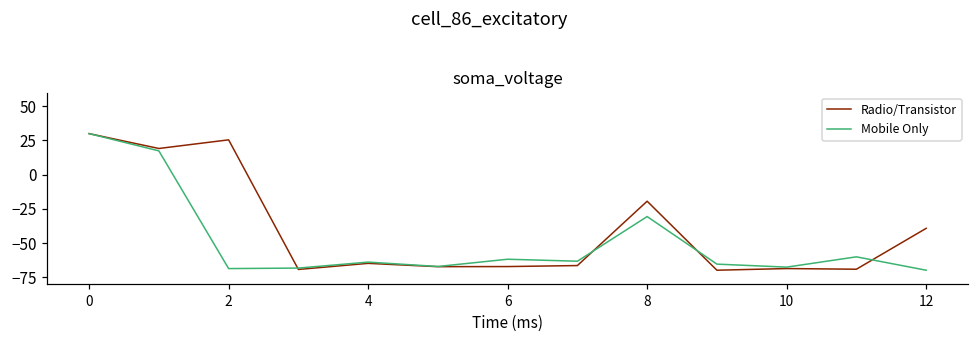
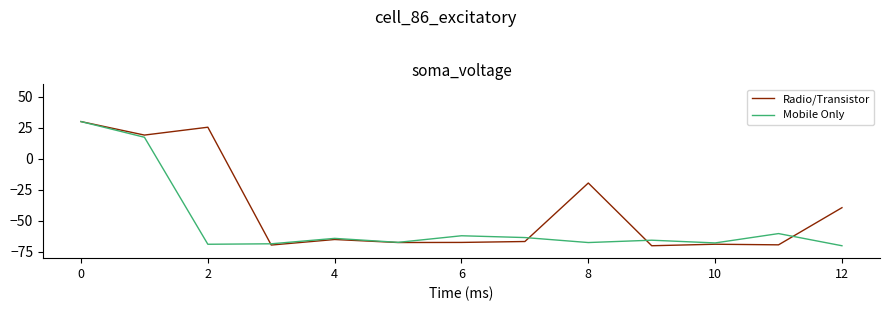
  {
    "Radio/Transistor": {
      "2": 25,
      "6": -67,
      "8": -19,
      "12": -39
    },
    "Mobile Only": {
      "2": -69,
      "6": -62,
-     "8": -31,
+     "8": -67,
      "12": -70
    }
  }
